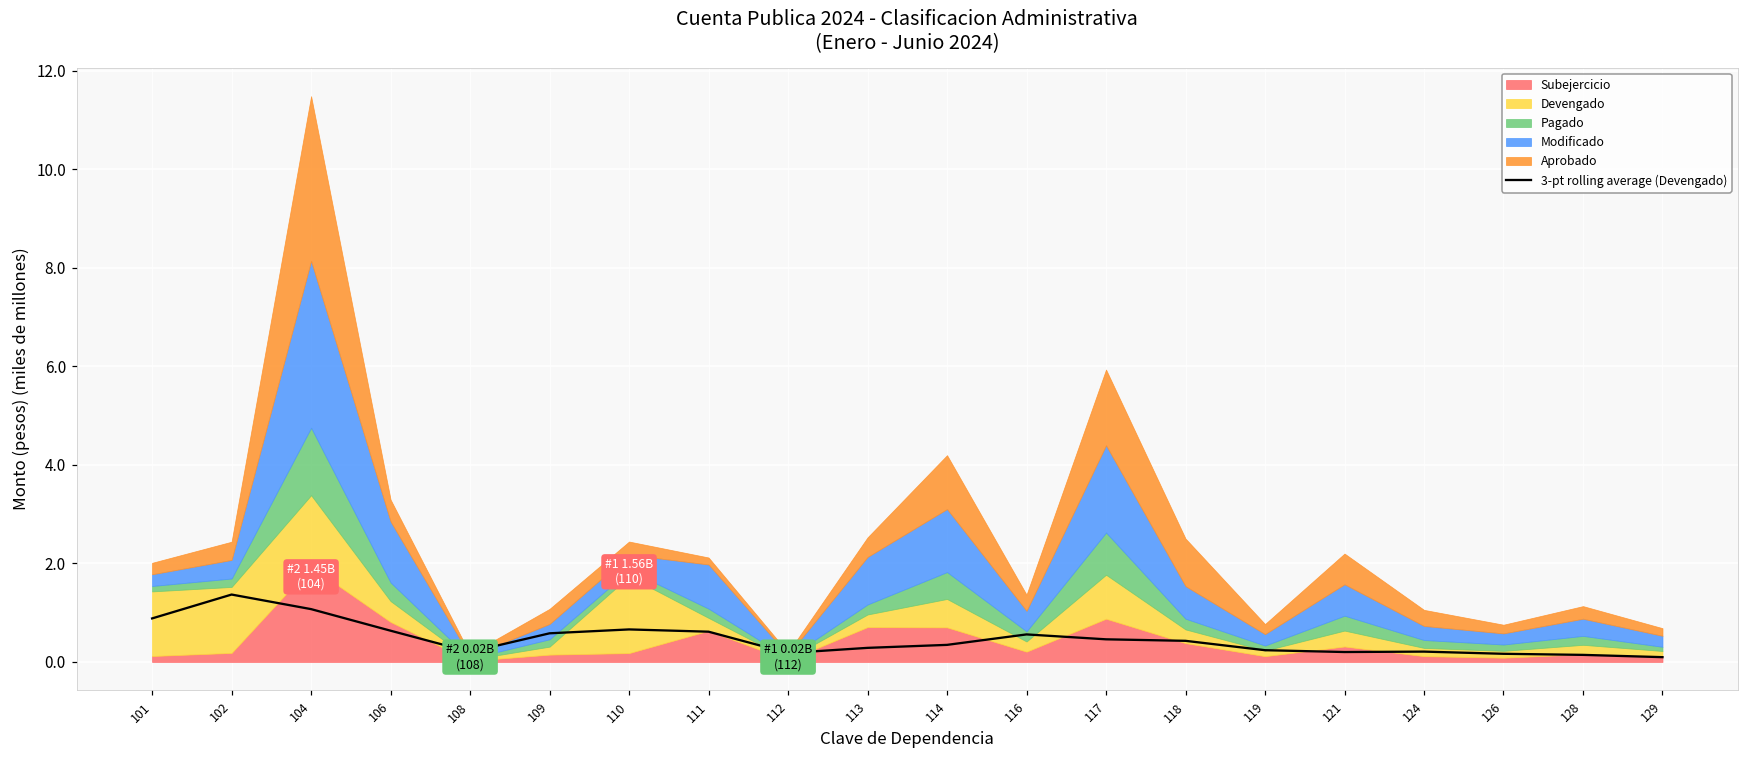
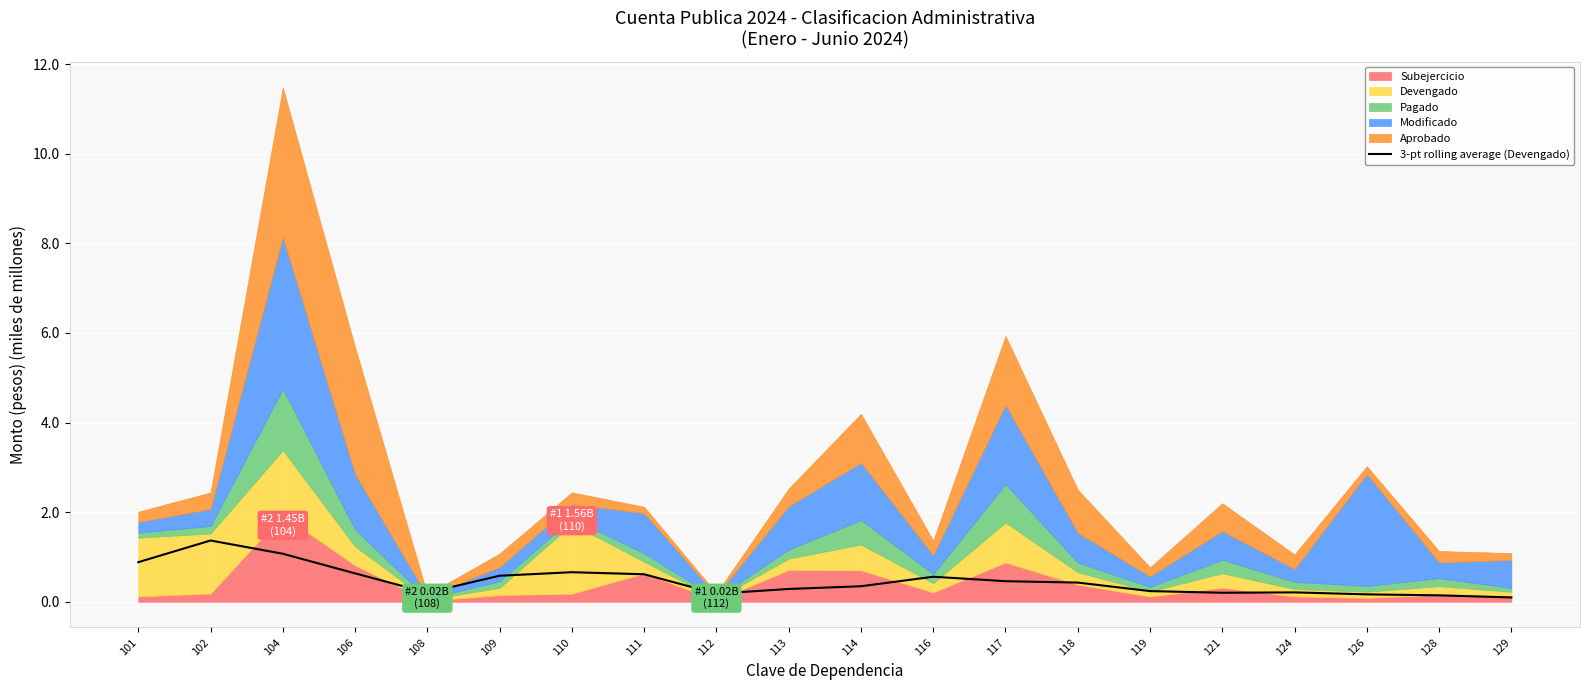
  {
    "3-pt rolling average (Devengado)": {
      "101": 0.9,
      "102": 1.4,
      "104": 1.1,
      "106": 0.6,
      "109": 0.6,
      "110": 0.7,
      "113": 0.3,
      "114": 0.3,
      "116": 0.6,
      "117": 0.5,
      "121": 0.2,
      "124": 0.2,
      "126": 0.2
    },
    "Subejercicio": {
      "101": 0.1,
      "102": 0.2,
      "106": 0.8,
      "109": 0.1,
      "110": 0.2,
      "113": 0.7,
      "114": 0.7,
      "116": 0.2,
      "117": 0.9,
      "119": 0.1,
      "121": 0.3,
      "124": 0.1,
      "126": 0.1
    },
    "Devengado": {
      "101": 1.3,
      "102": 1.3,
      "104": 1.5,
      "106": 0.4,
      "109": 0.2,
      "111": 0.3,
      "113": 0.3,
      "114": 0.6,
      "116": 0.2,
      "117": 0.9,
      "118": 0.3,
      "121": 0.3,
      "124": 0.2,
      "126": 0.1,
      "128": 0.2,
      "129": 0.1
    },
    "Pagado": {
      "101": 0.1,
      "102": 0.2,
      "104": 1.4,
      "106": 0.4,
      "109": 0.1,
      "111": 0.2,
      "113": 0.2,
      "114": 0.5,
      "116": 0.2,
      "117": 0.9,
      "118": 0.2,
      "119": 0.1,
      "121": 0.3,
      "124": 0.2,
      "126": 0.1,
      "128": 0.2,
      "129": 0.1
    },
    "Modificado": {
      "101": 0.2,
      "102": 0.4,
      "104": 3.4,
      "106": 1.2,
      "109": 0.3,
      "110": 0.3,
      "111": 0.9,
      "113": 1.0,
      "114": 1.3,
      "116": 0.4,
      "117": 1.8,
      "118": 0.7,
      "119": 0.2,
      "121": 0.6,
      "124": 0.3,
-     "126": 0.2,
+     "126": 2.5,
      "128": 0.3,
-     "129": 0.2
+     "129": 0.6
    },
    "Aprobado": {
      "101": 0.2,
      "102": 0.4,
      "104": 3.3,
-     "106": 0.4,
+     "106": 2.8,
      "109": 0.3,
      "110": 0.3,
      "111": 0.1,
      "113": 0.4,
      "114": 1.1,
      "116": 0.3,
      "117": 1.5,
      "118": 1.0,
      "119": 0.2,
      "121": 0.6,
      "124": 0.3,
      "126": 0.2,
      "128": 0.3,
      "129": 0.2
    }
  }
